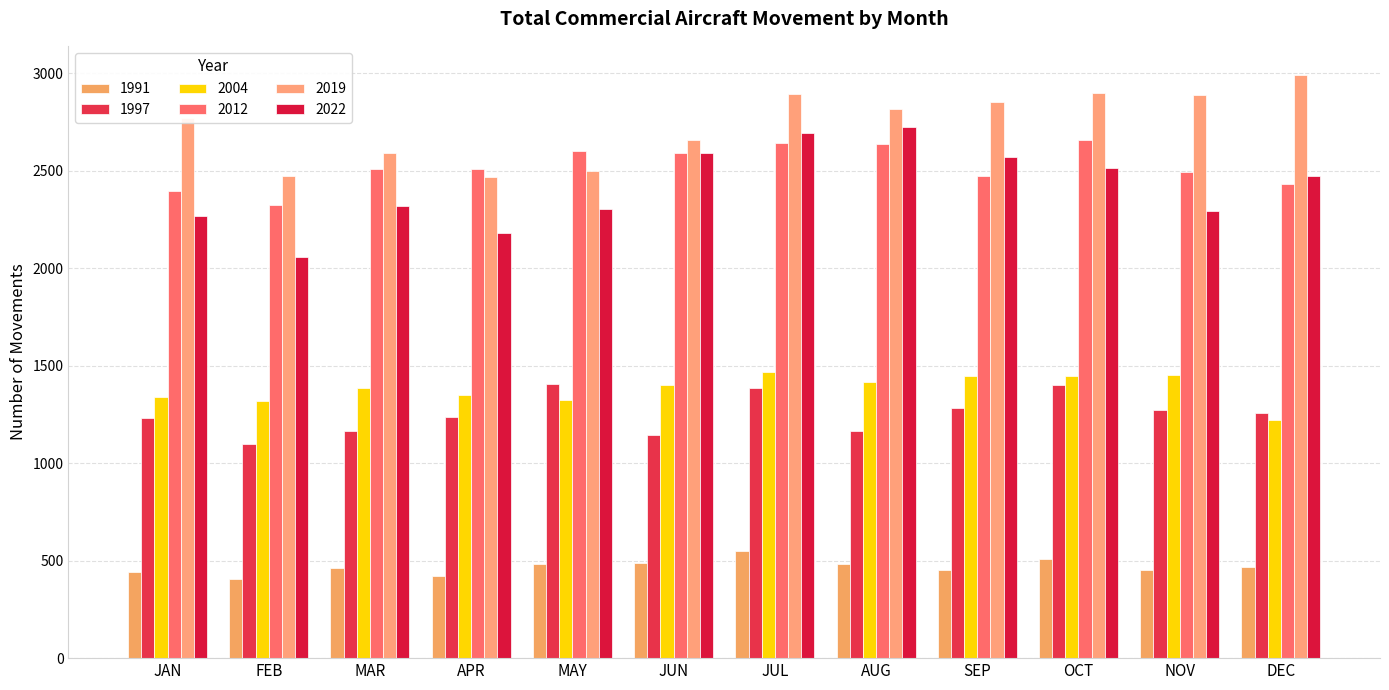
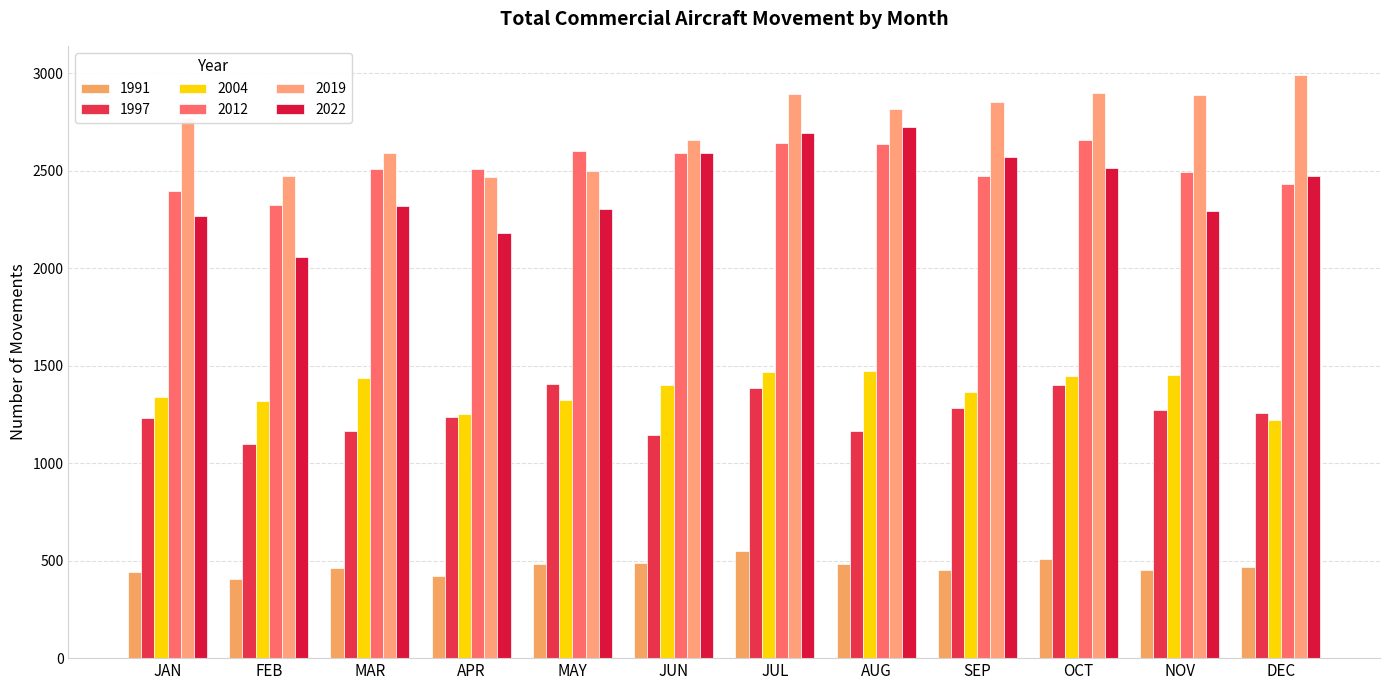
  {
    "2004": {
      "JAN": 1340,
      "FEB": 1320,
-     "MAR": 1380,
-     "APR": 1350,
+     "MAR": 1440,
+     "APR": 1250,
      "MAY": 1320,
      "JUN": 1400,
      "JUL": 1470,
-     "AUG": 1420,
-     "SEP": 1450,
+     "AUG": 1470,
+     "SEP": 1370,
      "OCT": 1450,
      "NOV": 1450,
      "DEC": 1220
    }
  }
